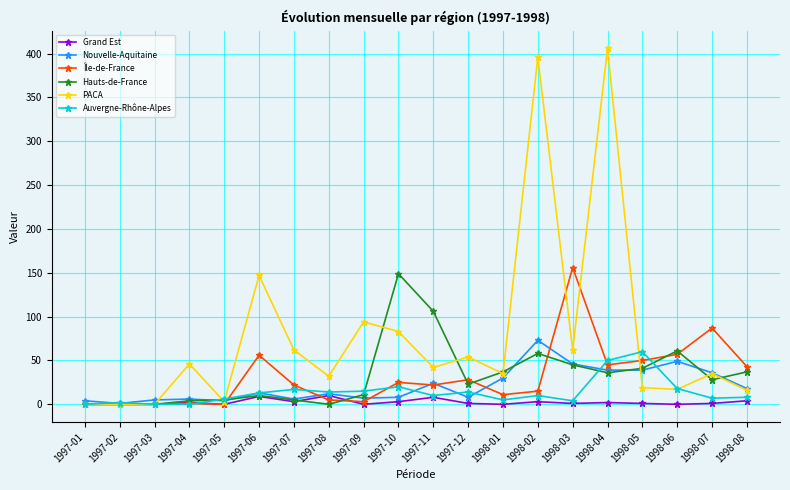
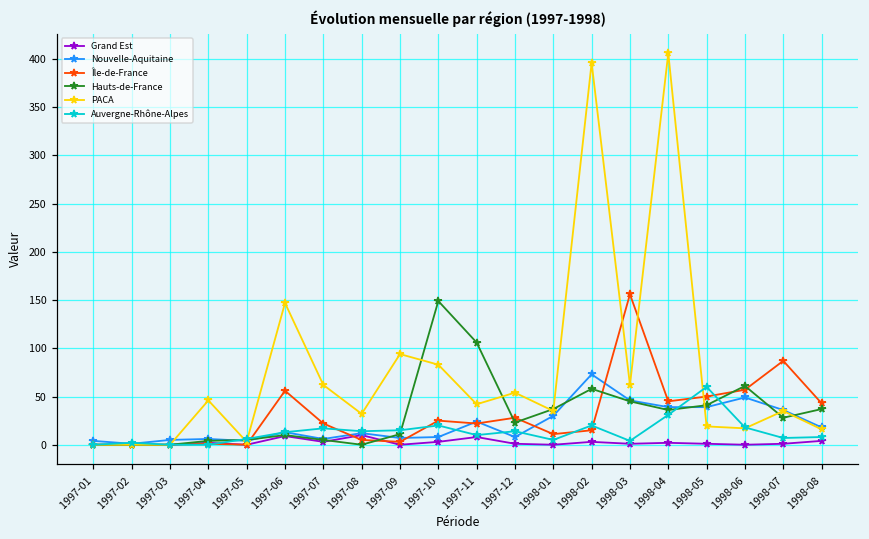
  {
    "Grand Est": {
      "1997-09": 0,
      "1997-10": 0,
      "1997-12": 0,
      "1998-01": 0,
      "1998-02": 0,
      "1998-03": 0,
      "1998-04": 0,
      "1998-05": 0,
      "1998-06": 0,
      "1998-07": 0,
      "1998-08": 0
    },
    "Nouvelle-Aquitaine": {
      "1997-01": 0,
      "1997-03": 10,
      "1997-09": 10,
      "1997-10": 10,
      "1997-12": 10,
      "1998-01": 30,
      "1998-02": 70,
      "1998-04": 40,
      "1998-06": 50
    },
    "Île-de-France": {
      "1997-06": 60,
      "1997-07": 20,
      "1997-08": 10,
      "1997-09": 0,
      "1997-10": 30,
      "1997-12": 30,
      "1998-01": 10,
      "1998-02": 20,
      "1998-03": 160,
      "1998-04": 50,
      "1998-05": 50,
      "1998-06": 60,
      "1998-07": 90,
      "1998-08": 40
    },
    "Hauts-de-France": {
      "1997-08": 0,
      "1997-09": 10,
      "1997-10": 150,
      "1997-11": 110,
      "1997-12": 20,
      "1998-02": 60,
      "1998-04": 40,
      "1998-06": 60,
      "1998-07": 30,
      "1998-08": 40
    },
    "PACA": {
      "1997-04": 50,
      "1997-06": 150,
      "1997-07": 60,
      "1997-08": 30,
      "1997-09": 90,
      "1997-10": 80,
      "1997-11": 40,
      "1997-12": 50,
      "1998-02": 400,
      "1998-03": 60,
      "1998-04": 410,
      "1998-05": 20
    },
    "Auvergne-Rhône-Alpes": {
      "1997-07": 20,
      "1997-09": 20,
      "1997-10": 20,
      "1997-12": 10,
      "1998-01": 10,
-     "1998-02": 10,
+     "1998-02": 20,
      "1998-03": 0,
-     "1998-04": 50,
+     "1998-04": 30,
      "1998-05": 60,
      "1998-07": 10,
      "1998-08": 10
    }
  }
